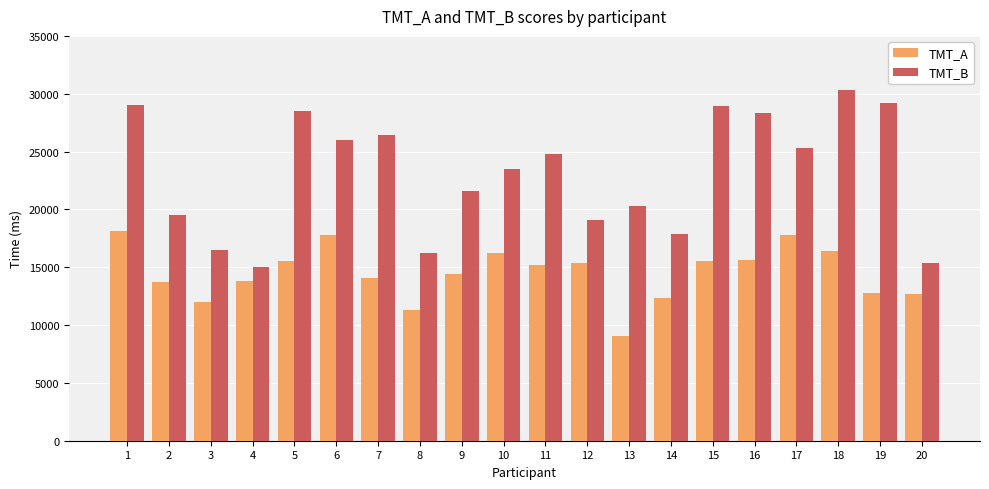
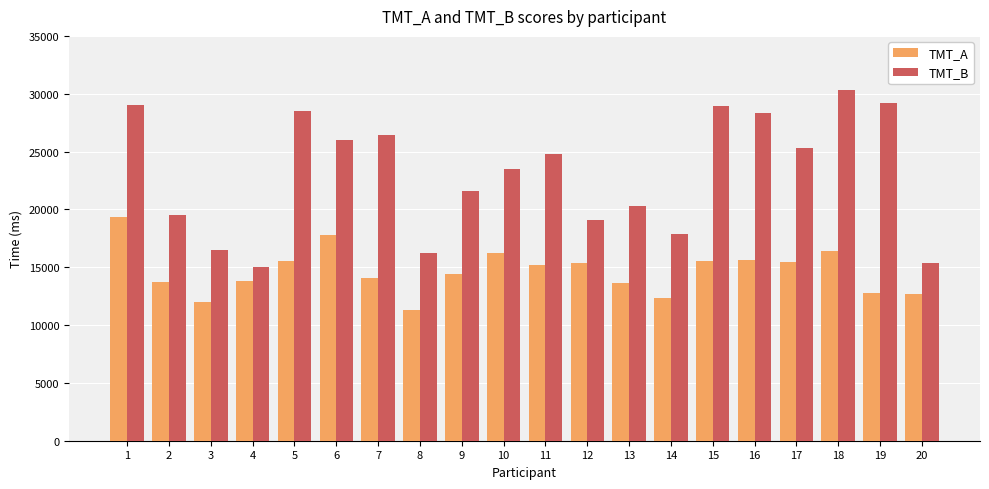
  {
    "TMT_A": {
-     "1": 18100,
+     "1": 19400,
      "2": 13800,
      "3": 12000,
      "4": 13800,
      "5": 15600,
      "6": 17800,
      "7": 14100,
      "8": 11300,
      "9": 14400,
      "10": 16200,
      "11": 15200,
      "12": 15400,
-     "13": 9100,
+     "13": 13600,
      "14": 12300,
      "15": 15500,
      "16": 15600,
-     "17": 17700,
+     "17": 15400,
      "18": 16400,
      "19": 12800,
      "20": 12700
    },
    "TMT_B": {
      "1": 29000,
      "2": 19500,
      "3": 16500,
      "4": 15000,
      "5": 28500,
      "6": 26000,
      "7": 26500,
      "8": 16200,
      "9": 21500,
      "10": 23500,
      "11": 24800,
      "12": 19100,
      "13": 20300,
      "14": 17900,
      "15": 29000,
      "16": 28300,
      "17": 25300,
      "18": 30300,
      "19": 29200,
      "20": 15400
    }
  }
